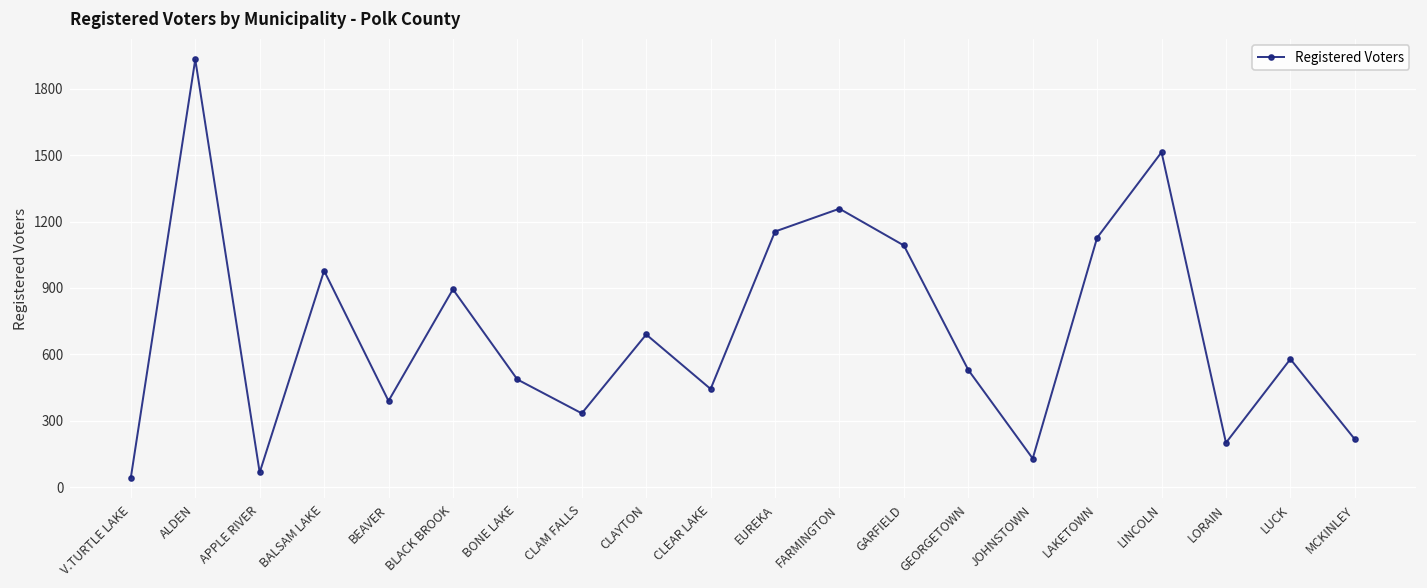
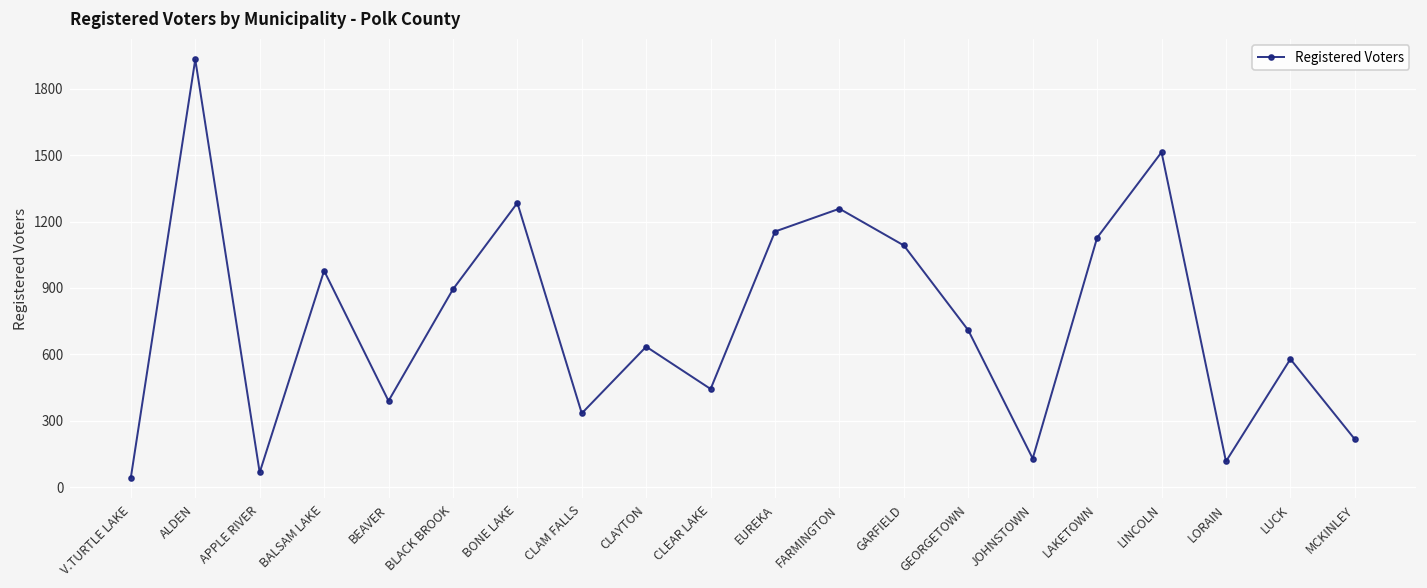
  {
    "V.TURTLE LAKE": 40,
    "ALDEN": 1930,
    "APPLE RIVER": 70,
    "BALSAM LAKE": 980,
    "BEAVER": 390,
    "BLACK BROOK": 890,
-   "BONE LAKE": 490,
+   "BONE LAKE": 1280,
    "CLAM FALLS": 330,
-   "CLAYTON": 690,
+   "CLAYTON": 640,
    "CLEAR LAKE": 440,
    "EUREKA": 1160,
    "FARMINGTON": 1260,
    "GARFIELD": 1090,
-   "GEORGETOWN": 530,
+   "GEORGETOWN": 710,
    "JOHNSTOWN": 130,
    "LAKETOWN": 1130,
    "LINCOLN": 1510,
-   "LORAIN": 200,
+   "LORAIN": 120,
    "LUCK": 580,
    "MCKINLEY": 220
  }
